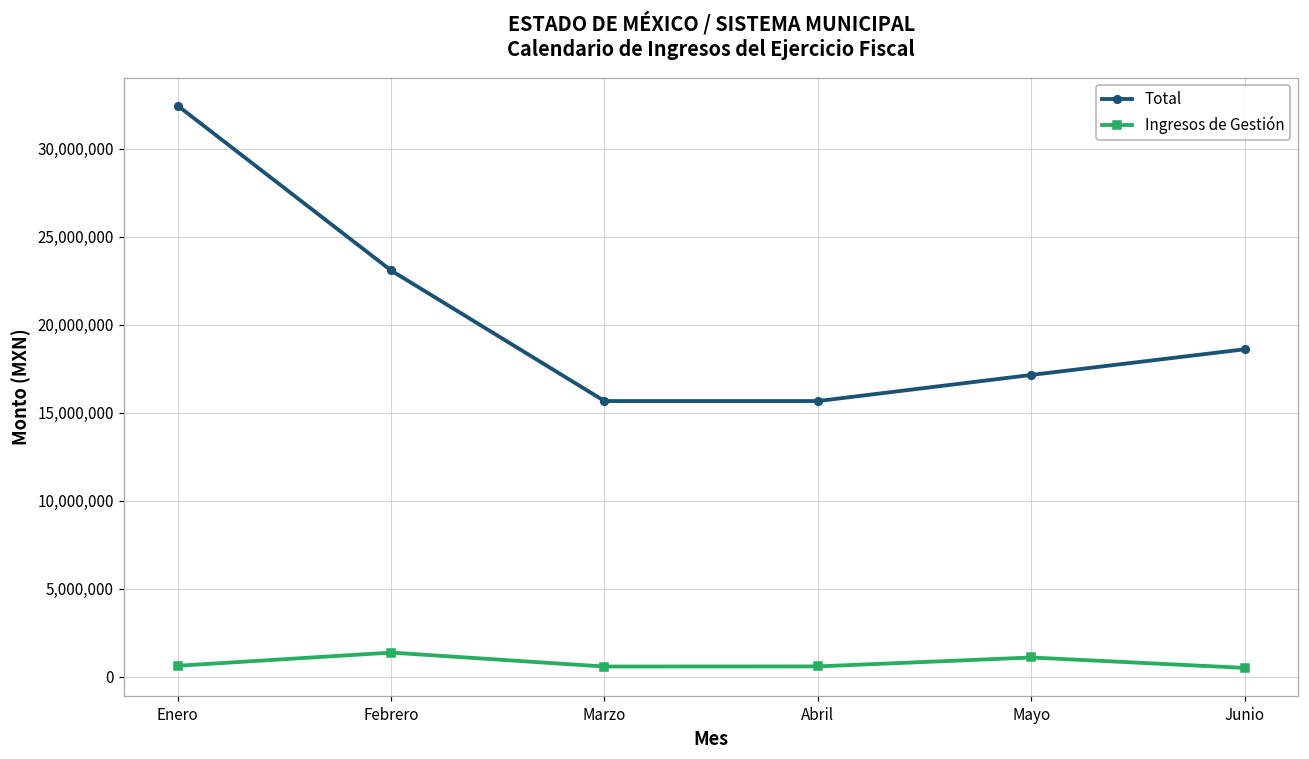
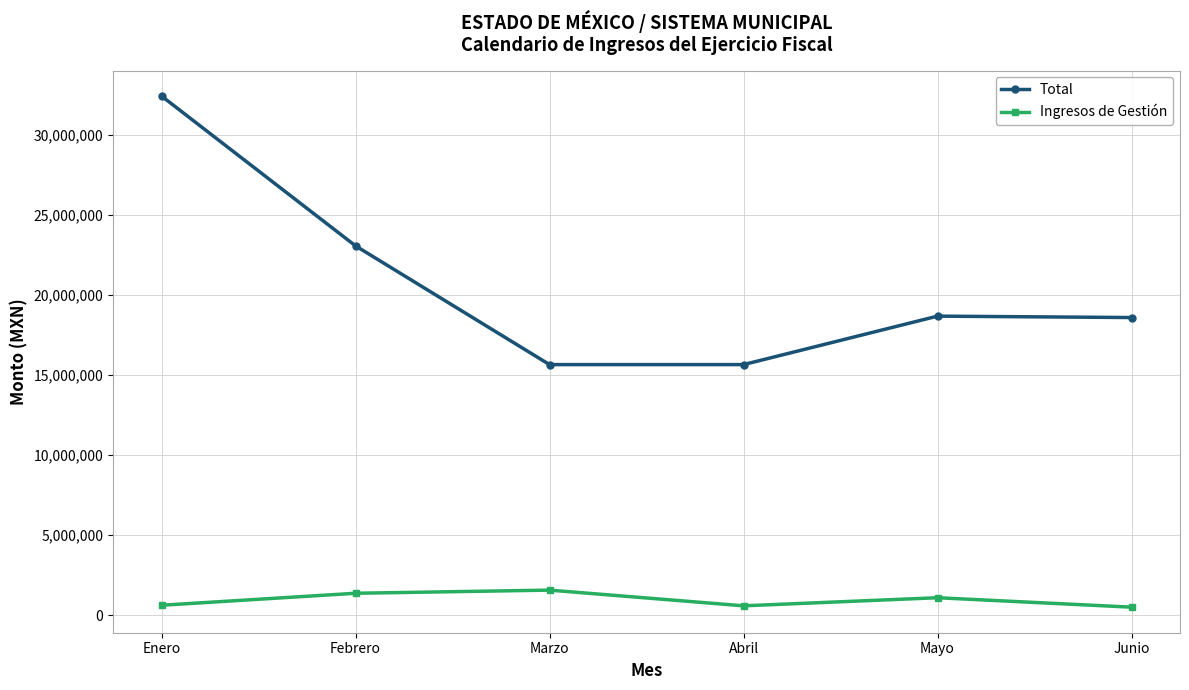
  {
    "Total": {
      "Enero": "32,400,000",
      "Febrero": "23,100,000",
      "Marzo": "15,700,000",
      "Abril": "15,700,000",
-     "Mayo": "17,100,000",
+     "Mayo": "18,700,000",
      "Junio": "18,600,000"
    },
    "Ingresos de Gestión": {
      "Enero": "600,000",
      "Febrero": "1,400,000",
-     "Marzo": "600,000",
+     "Marzo": "1,600,000",
      "Abril": "600,000",
      "Mayo": "1,100,000",
      "Junio": "500,000"
    }
  }
